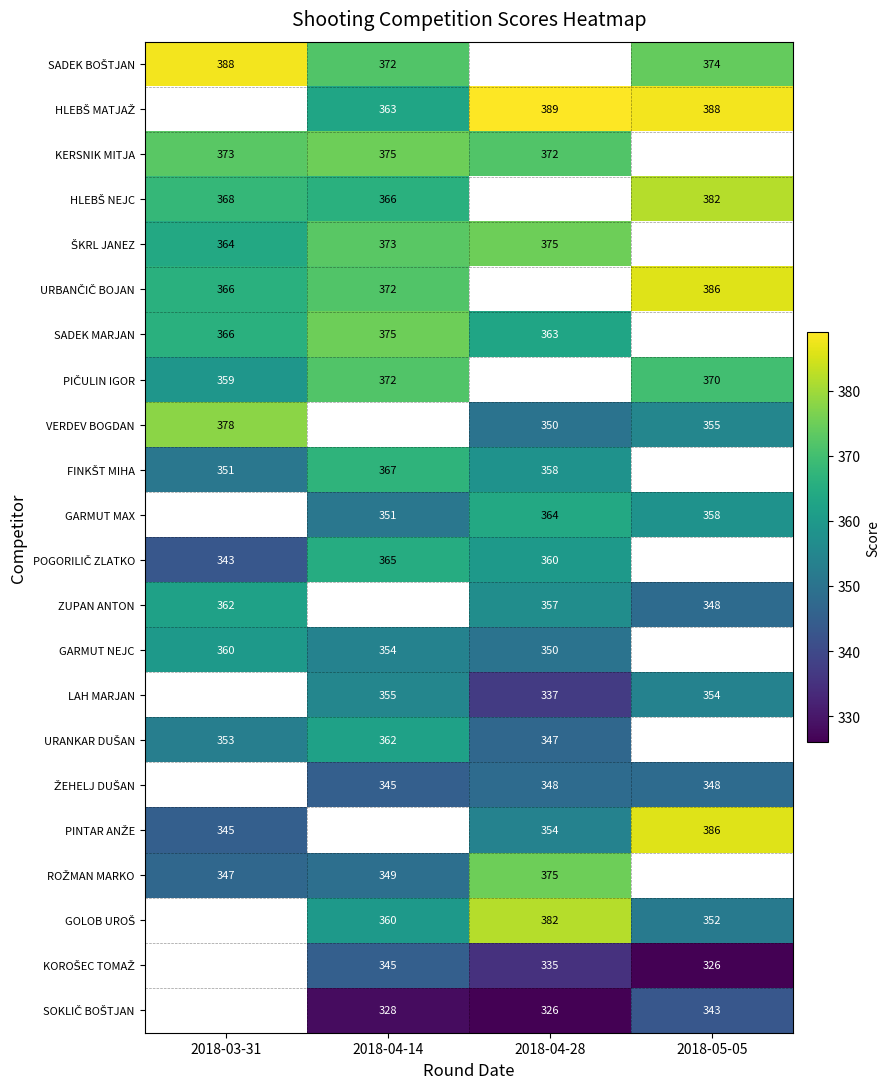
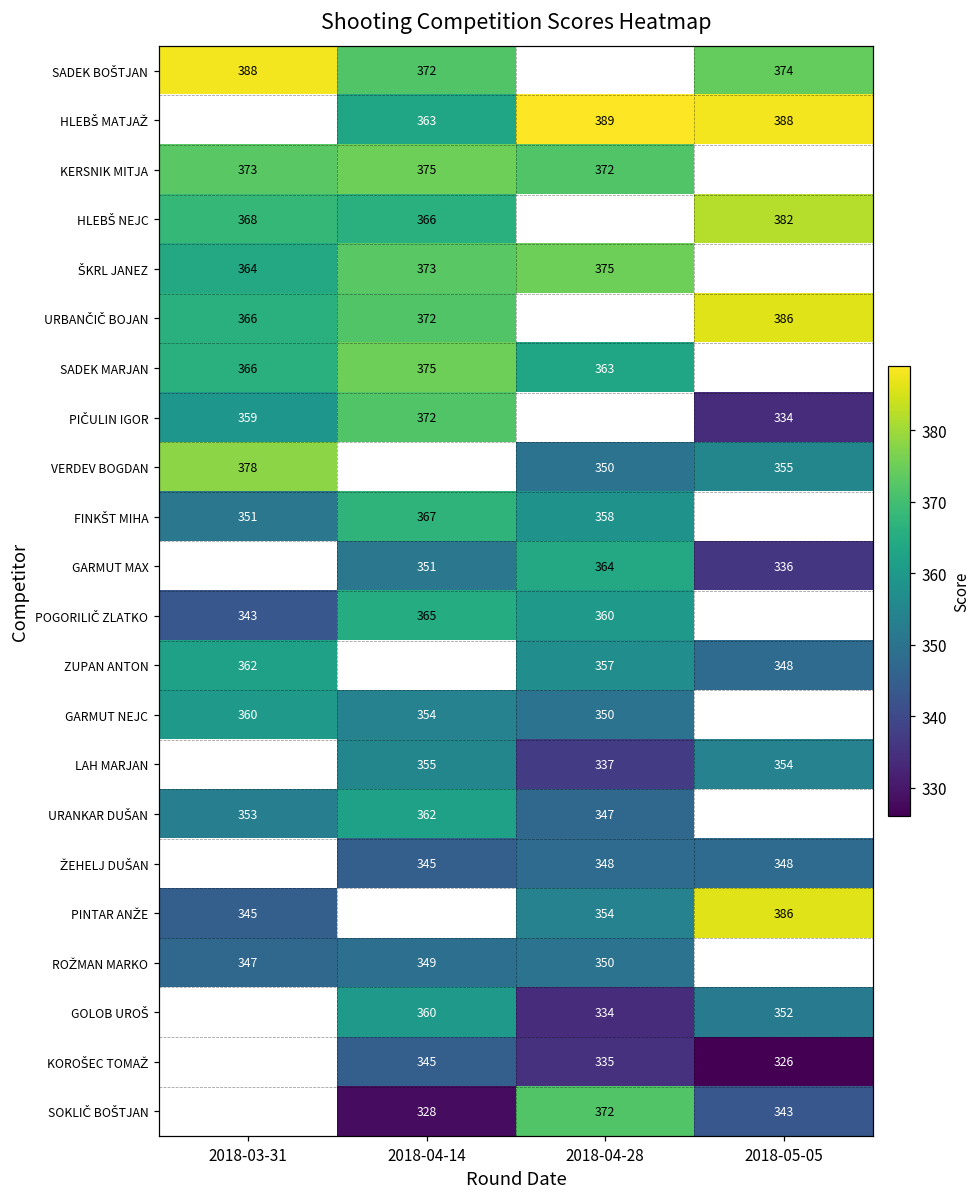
  {
    "SADEK BOŠTJAN": {
      "2018-03-31": 388,
      "2018-04-14": 372,
      "2018-05-05": 374
    },
    "HLEBŠ MATJAŽ": {
      "2018-04-14": 363,
      "2018-04-28": 389,
      "2018-05-05": 388
    },
    "KERSNIK MITJA": {
      "2018-03-31": 373,
      "2018-04-14": 375,
      "2018-04-28": 372
    },
    "HLEBŠ NEJC": {
      "2018-03-31": 368,
      "2018-04-14": 366,
      "2018-05-05": 382
    },
    "ŠKRL JANEZ": {
      "2018-03-31": 364,
      "2018-04-14": 373,
      "2018-04-28": 375
    },
    "URBANČIČ BOJAN": {
      "2018-03-31": 366,
      "2018-04-14": 372,
      "2018-05-05": 386
    },
    "SADEK MARJAN": {
      "2018-03-31": 366,
      "2018-04-14": 375,
      "2018-04-28": 363
    },
    "PIČULIN IGOR": {
      "2018-03-31": 359,
      "2018-04-14": 372,
-     "2018-05-05": 370
+     "2018-05-05": 334
    },
    "VERDEV BOGDAN": {
      "2018-03-31": 378,
      "2018-04-28": 350,
      "2018-05-05": 355
    },
    "FINKŠT MIHA": {
      "2018-03-31": 351,
      "2018-04-14": 367,
      "2018-04-28": 358
    },
    "GARMUT MAX": {
      "2018-04-14": 351,
      "2018-04-28": 364,
-     "2018-05-05": 358
+     "2018-05-05": 336
    },
    "POGORILIČ ZLATKO": {
      "2018-03-31": 343,
      "2018-04-14": 365,
      "2018-04-28": 360
    },
    "ZUPAN ANTON": {
      "2018-03-31": 362,
      "2018-04-28": 357,
      "2018-05-05": 348
    },
    "GARMUT NEJC": {
      "2018-03-31": 360,
      "2018-04-14": 354,
      "2018-04-28": 350
    },
    "LAH MARJAN": {
      "2018-04-14": 355,
      "2018-04-28": 337,
      "2018-05-05": 354
    },
    "URANKAR DUŠAN": {
      "2018-03-31": 353,
      "2018-04-14": 362,
      "2018-04-28": 347
    },
    "ŽEHELJ DUŠAN": {
      "2018-04-14": 345,
      "2018-04-28": 348,
      "2018-05-05": 348
    },
    "PINTAR ANŽE": {
      "2018-03-31": 345,
      "2018-04-28": 354,
      "2018-05-05": 386
    },
    "ROŽMAN MARKO": {
      "2018-03-31": 347,
      "2018-04-14": 349,
-     "2018-04-28": 375
+     "2018-04-28": 350
    },
    "GOLOB UROŠ": {
      "2018-04-14": 360,
-     "2018-04-28": 382,
+     "2018-04-28": 334,
      "2018-05-05": 352
    },
    "KOROŠEC TOMAŽ": {
      "2018-04-14": 345,
      "2018-04-28": 335,
      "2018-05-05": 326
    },
    "SOKLIČ BOŠTJAN": {
      "2018-04-14": 328,
-     "2018-04-28": 326,
+     "2018-04-28": 372,
      "2018-05-05": 343
    }
  }
